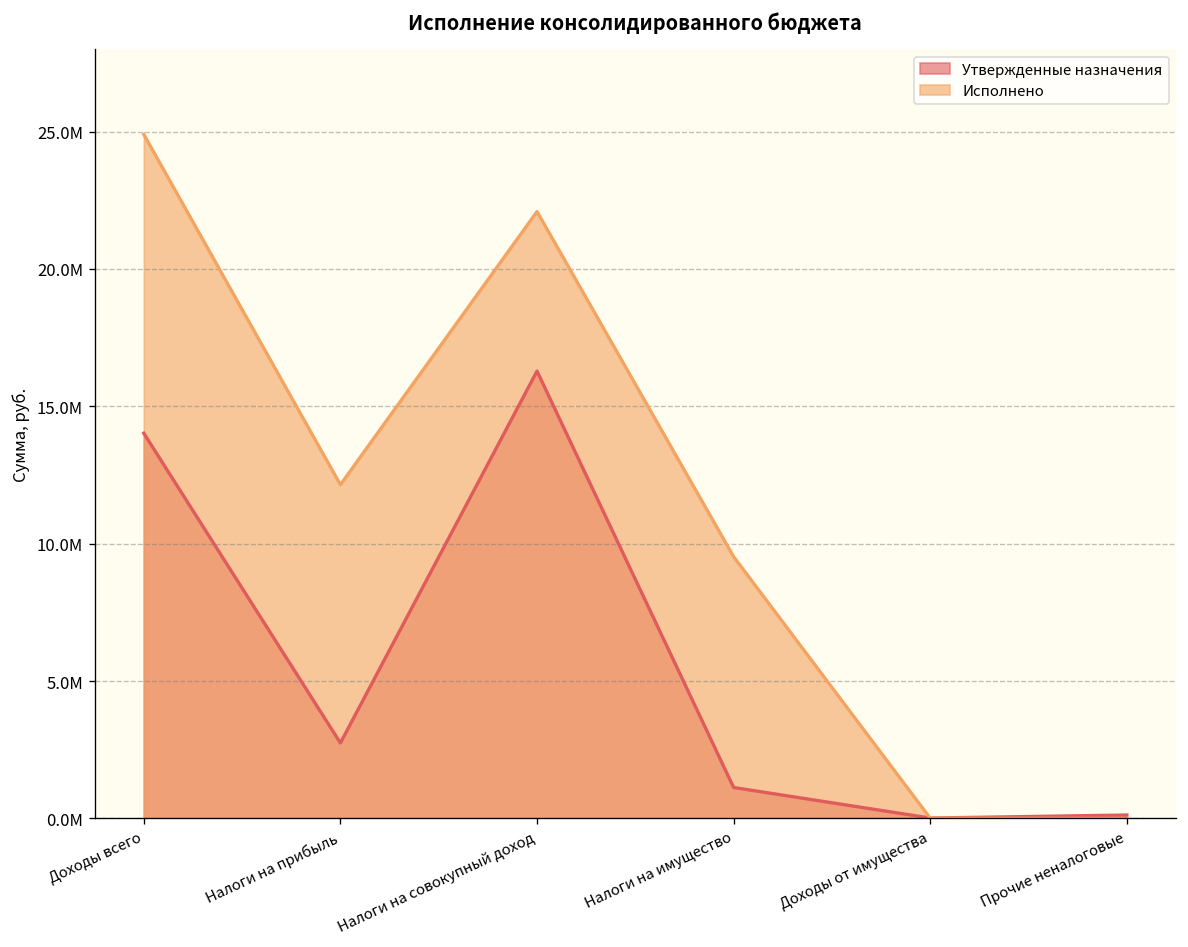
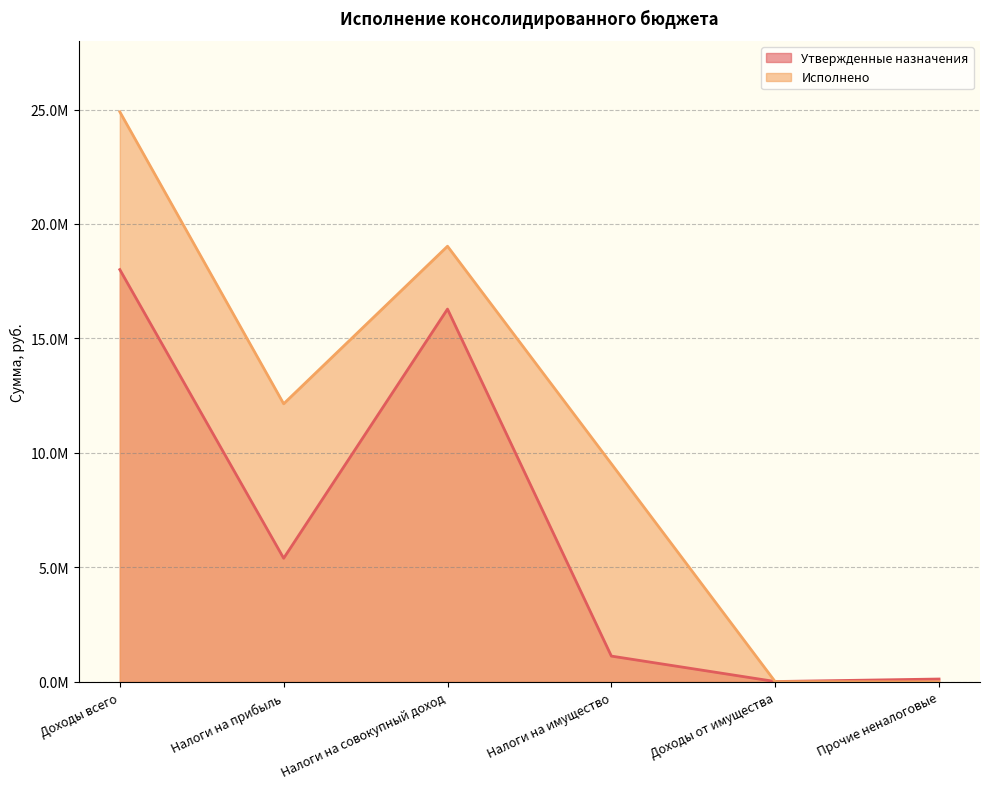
  {
    "Утвержденные назначения": {
-     "Доходы всего": 14000000,
-     "Налоги на прибыль": 2700000,
+     "Доходы всего": 18000000,
+     "Налоги на прибыль": 5400000,
      "Налоги на совокупный доход": 16300000,
      "Налоги на имущество": 1100000,
      "Прочие неналоговые": 100000
    },
    "Исполнено": {
      "Доходы всего": 24900000,
      "Налоги на прибыль": 12100000,
-     "Налоги на совокупный доход": 22100000,
+     "Налоги на совокупный доход": 19000000,
      "Налоги на имущество": 9500000,
      "Прочие неналоговые": 0
    }
  }
